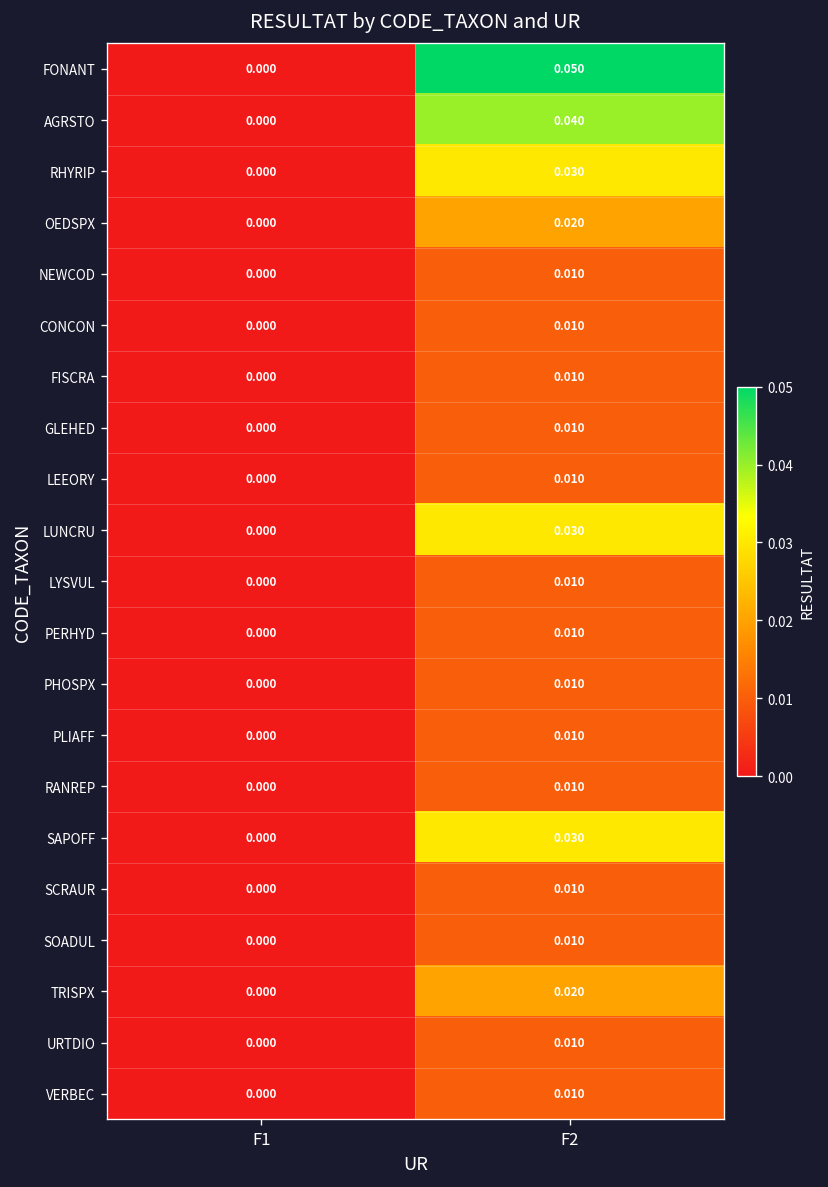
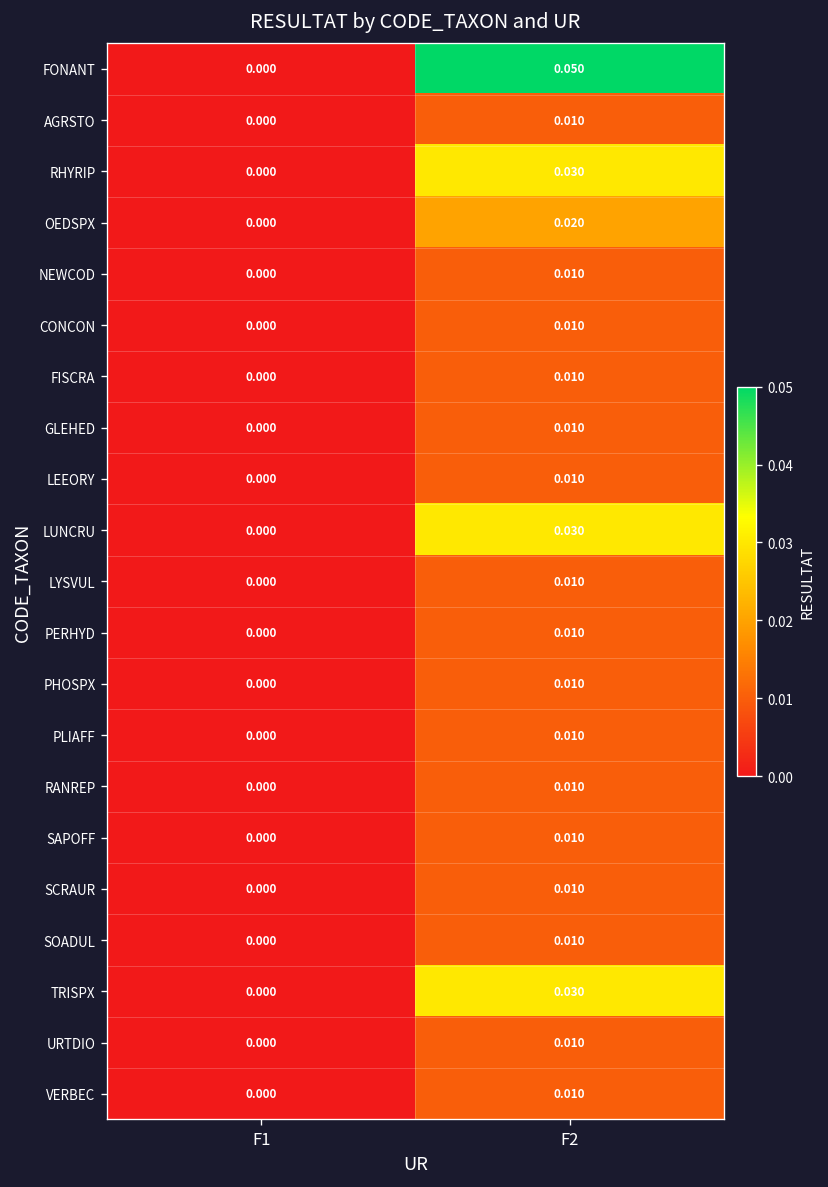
  {
    "FONANT": {
      "F1": 0.000,
      "F2": 0.050
    },
    "AGRSTO": {
      "F1": 0.000,
-     "F2": 0.040
+     "F2": 0.010
    },
    "RHYRIP": {
      "F1": 0.000,
      "F2": 0.030
    },
    "OEDSPX": {
      "F1": 0.000,
      "F2": 0.020
    },
    "NEWCOD": {
      "F1": 0.000,
      "F2": 0.010
    },
    "CONCON": {
      "F1": 0.000,
      "F2": 0.010
    },
    "FISCRA": {
      "F1": 0.000,
      "F2": 0.010
    },
    "GLEHED": {
      "F1": 0.000,
      "F2": 0.010
    },
    "LEEORY": {
      "F1": 0.000,
      "F2": 0.010
    },
    "LUNCRU": {
      "F1": 0.000,
      "F2": 0.030
    },
    "LYSVUL": {
      "F1": 0.000,
      "F2": 0.010
    },
    "PERHYD": {
      "F1": 0.000,
      "F2": 0.010
    },
    "PHOSPX": {
      "F1": 0.000,
      "F2": 0.010
    },
    "PLIAFF": {
      "F1": 0.000,
      "F2": 0.010
    },
    "RANREP": {
      "F1": 0.000,
      "F2": 0.010
    },
    "SAPOFF": {
      "F1": 0.000,
-     "F2": 0.030
+     "F2": 0.010
    },
    "SCRAUR": {
      "F1": 0.000,
      "F2": 0.010
    },
    "SOADUL": {
      "F1": 0.000,
      "F2": 0.010
    },
    "TRISPX": {
      "F1": 0.000,
-     "F2": 0.020
+     "F2": 0.030
    },
    "URTDIO": {
      "F1": 0.000,
      "F2": 0.010
    },
    "VERBEC": {
      "F1": 0.000,
      "F2": 0.010
    }
  }
